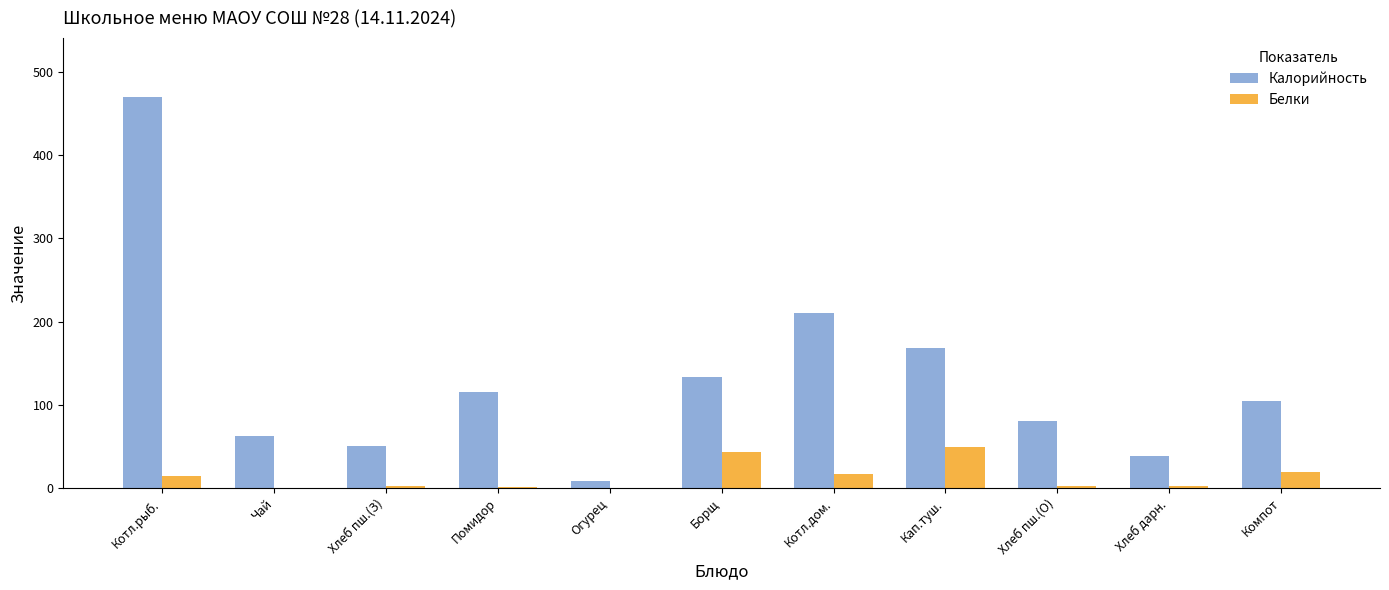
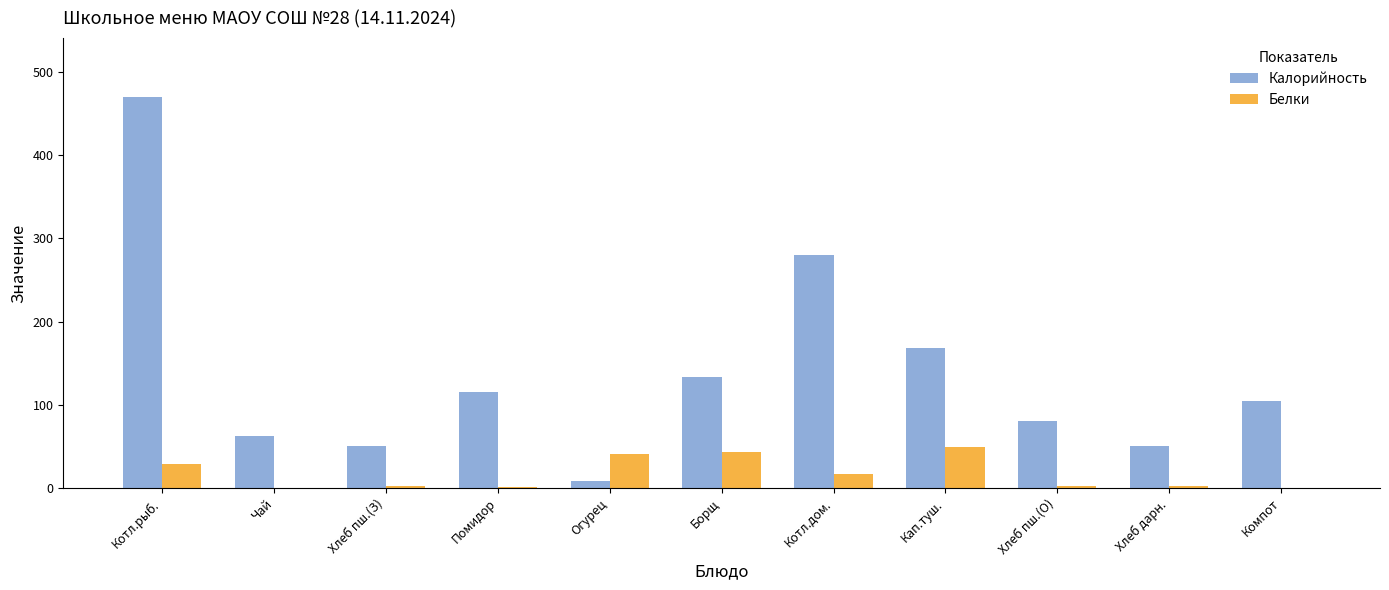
  {
    "Калорийность": {
      "Котл.рыб.": 470,
      "Чай": 60,
      "Хлеб пш.(З)": 50,
      "Помидор": 120,
      "Огурец": 10,
      "Борщ": 130,
-     "Котл.дом.": 210,
+     "Котл.дом.": 280,
      "Кап.туш.": 170,
      "Хлеб пш.(О)": 80,
-     "Хлеб дарн.": 40,
+     "Хлеб дарн.": 50,
      "Компот": 110
    },
    "Белки": {
-     "Котл.рыб.": 20,
+     "Котл.рыб.": 30,
      "Чай": 0,
-     "Огурец": 0,
+     "Огурец": 40,
      "Борщ": 40,
      "Котл.дом.": 20,
      "Кап.туш.": 50,
-     "Компот": 20
+     "Компот": 0
    }
  }
